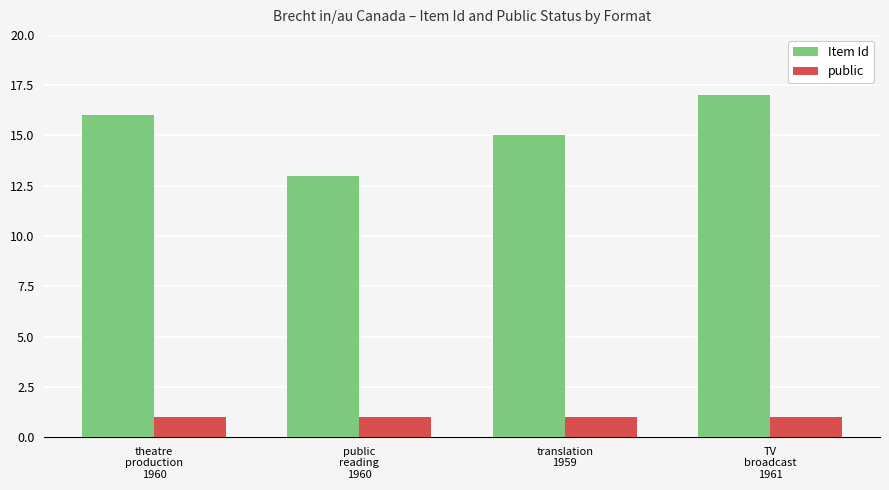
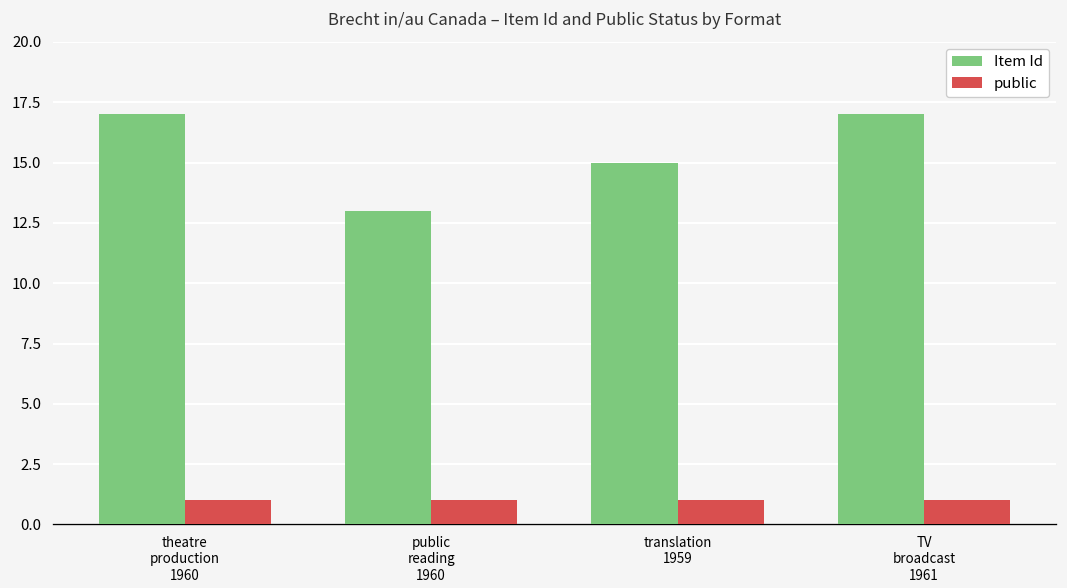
  {
    "Item Id": {
-     "theatre production 1960": 16,
+     "theatre production 1960": 17,
      "public reading 1960": 13,
      "translation 1959": 15,
      "TV broadcast 1961": 17
    },
    "public": {
      "theatre production 1960": 1,
      "public reading 1960": 1,
      "translation 1959": 1,
      "TV broadcast 1961": 1
    }
  }
